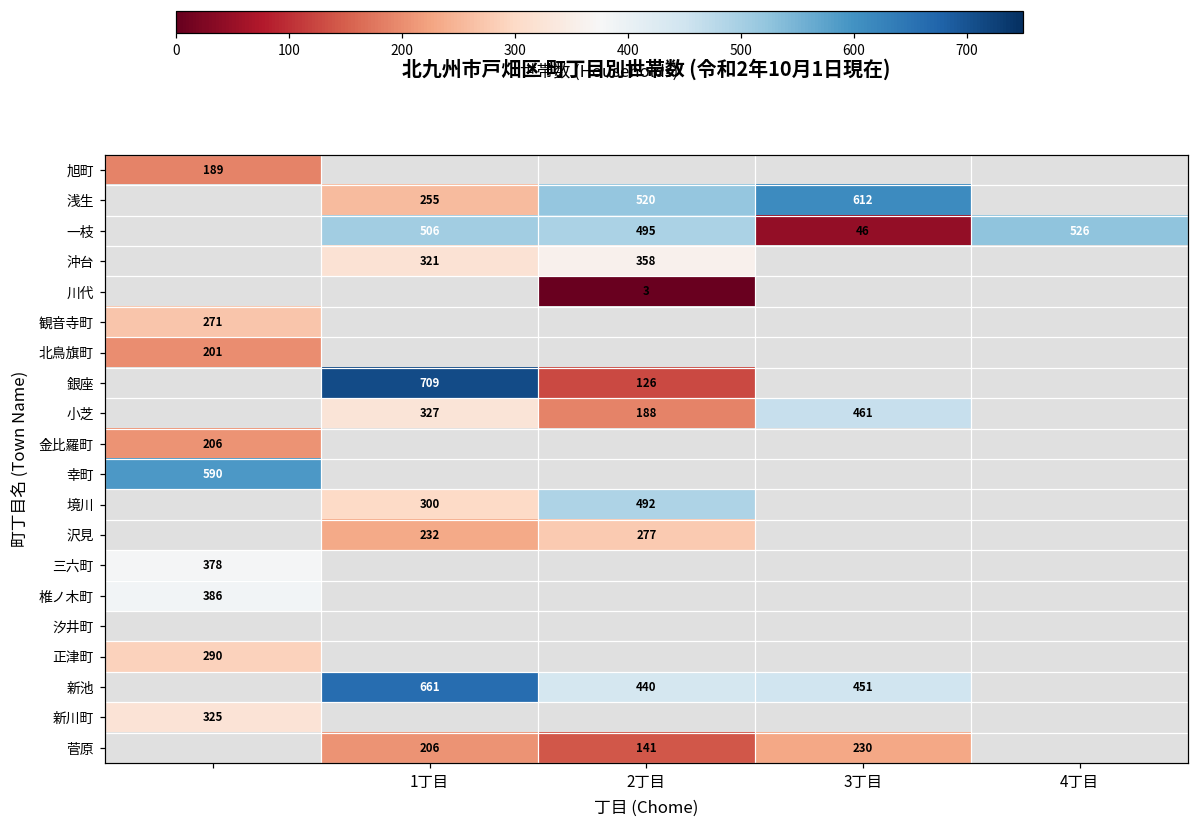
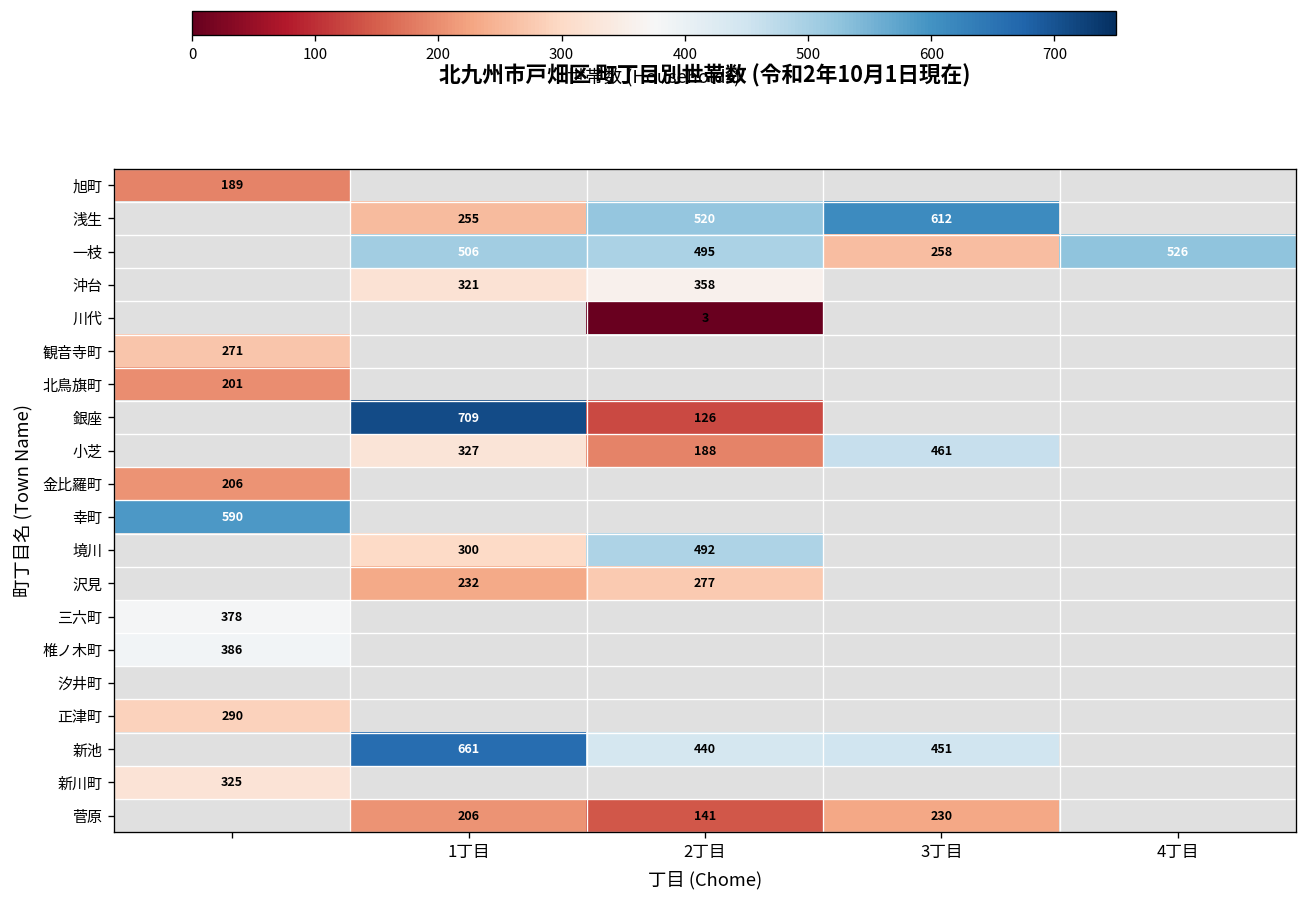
  {
    "浅生": {
      "1丁目": 255,
      "2丁目": 520,
      "3丁目": 612
    },
    "一枝": {
      "1丁目": 506,
      "2丁目": 495,
-     "3丁目": 46,
+     "3丁目": 258,
      "4丁目": 526
    },
    "沖台": {
      "1丁目": 321,
      "2丁目": 358
    },
    "川代": {
      "2丁目": 3
    },
    "銀座": {
      "1丁目": 709,
      "2丁目": 126
    },
    "小芝": {
      "1丁目": 327,
      "2丁目": 188,
      "3丁目": 461
    },
    "境川": {
      "1丁目": 300,
      "2丁目": 492
    },
    "沢見": {
      "1丁目": 232,
      "2丁目": 277
    },
    "新池": {
      "1丁目": 661,
      "2丁目": 440,
      "3丁目": 451
    },
    "菅原": {
      "1丁目": 206,
      "2丁目": 141,
      "3丁目": 230
    }
  }
